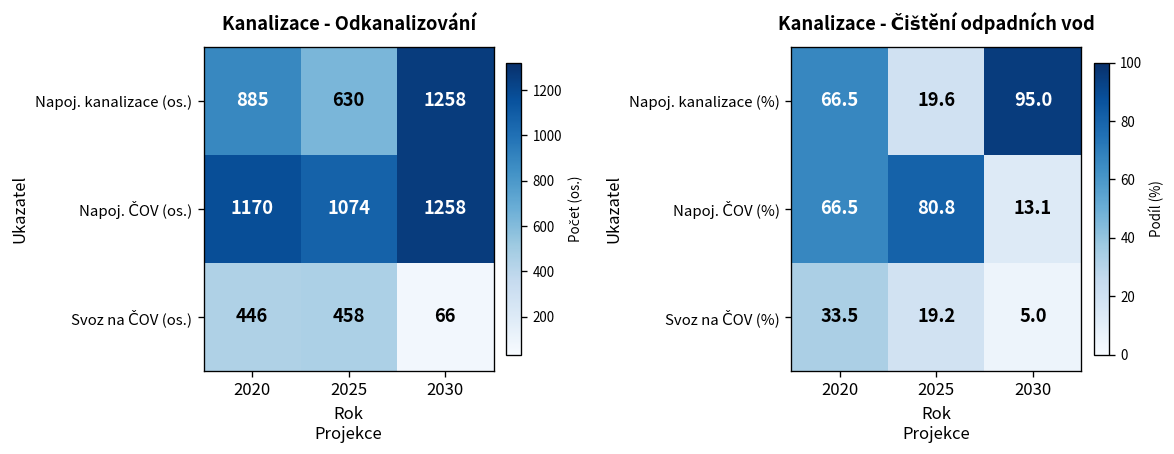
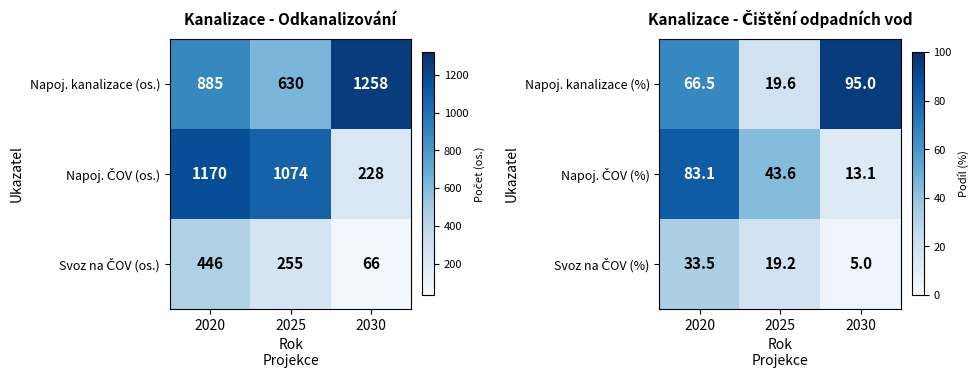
  {
    "Kanalizace - Odkanalizování": {
      "Napoj. kanalizace (os.)": {
        "2020": 885,
        "2025": 630,
        "2030": 1258
      },
      "Napoj. ČOV (os.)": {
        "2020": 1170,
        "2025": 1074,
-       "2030": 1258
+       "2030": 228
      },
      "Svoz na ČOV (os.)": {
        "2020": 446,
-       "2025": 458,
+       "2025": 255,
        "2030": 66
      }
    },
    "Kanalizace - Čištění odpadních vod": {
      "Napoj. kanalizace (%)": {
        "2020": 66.5,
        "2025": 19.6,
        "2030": 95.0
      },
      "Napoj. ČOV (%)": {
-       "2020": 66.5,
-       "2025": 80.8,
+       "2020": 83.1,
+       "2025": 43.6,
        "2030": 13.1
      },
      "Svoz na ČOV (%)": {
        "2020": 33.5,
        "2025": 19.2,
        "2030": 5.0
      }
    }
  }
